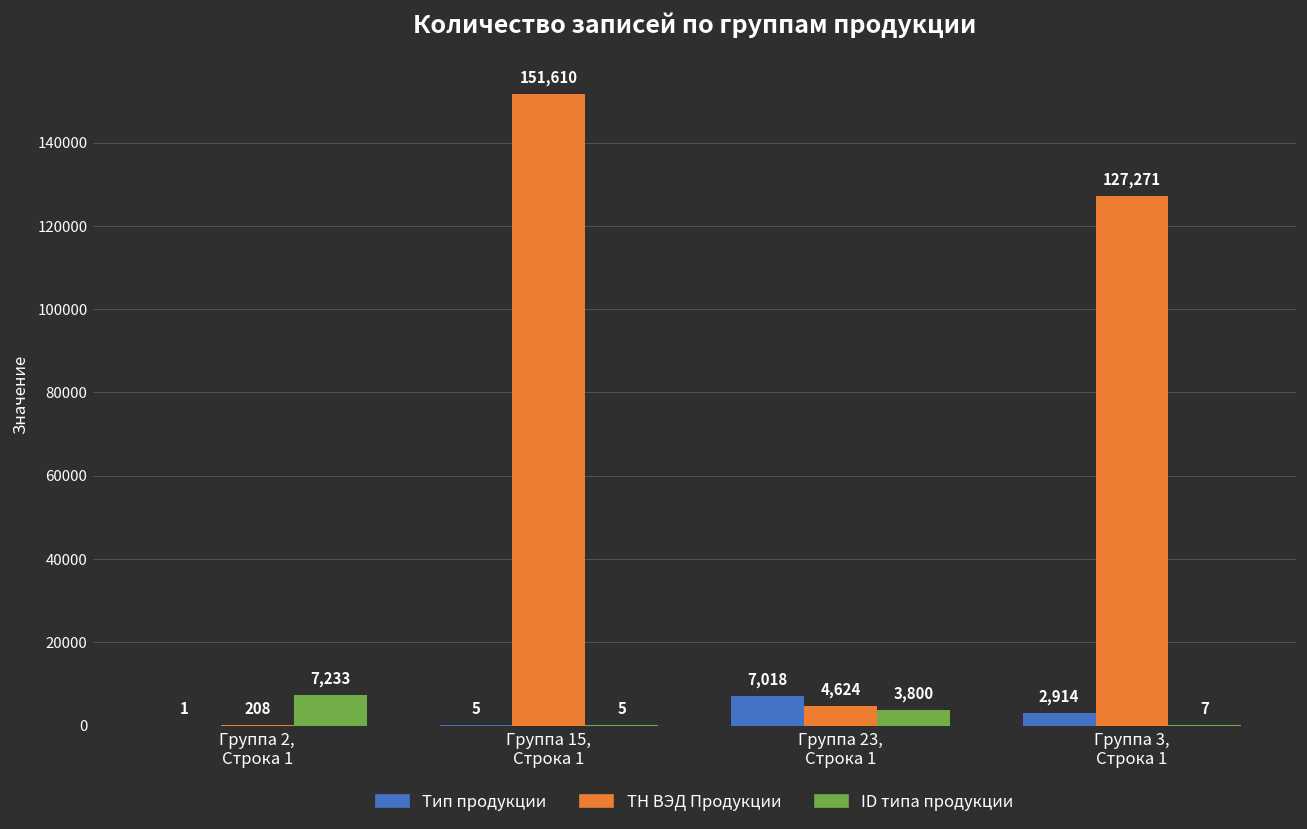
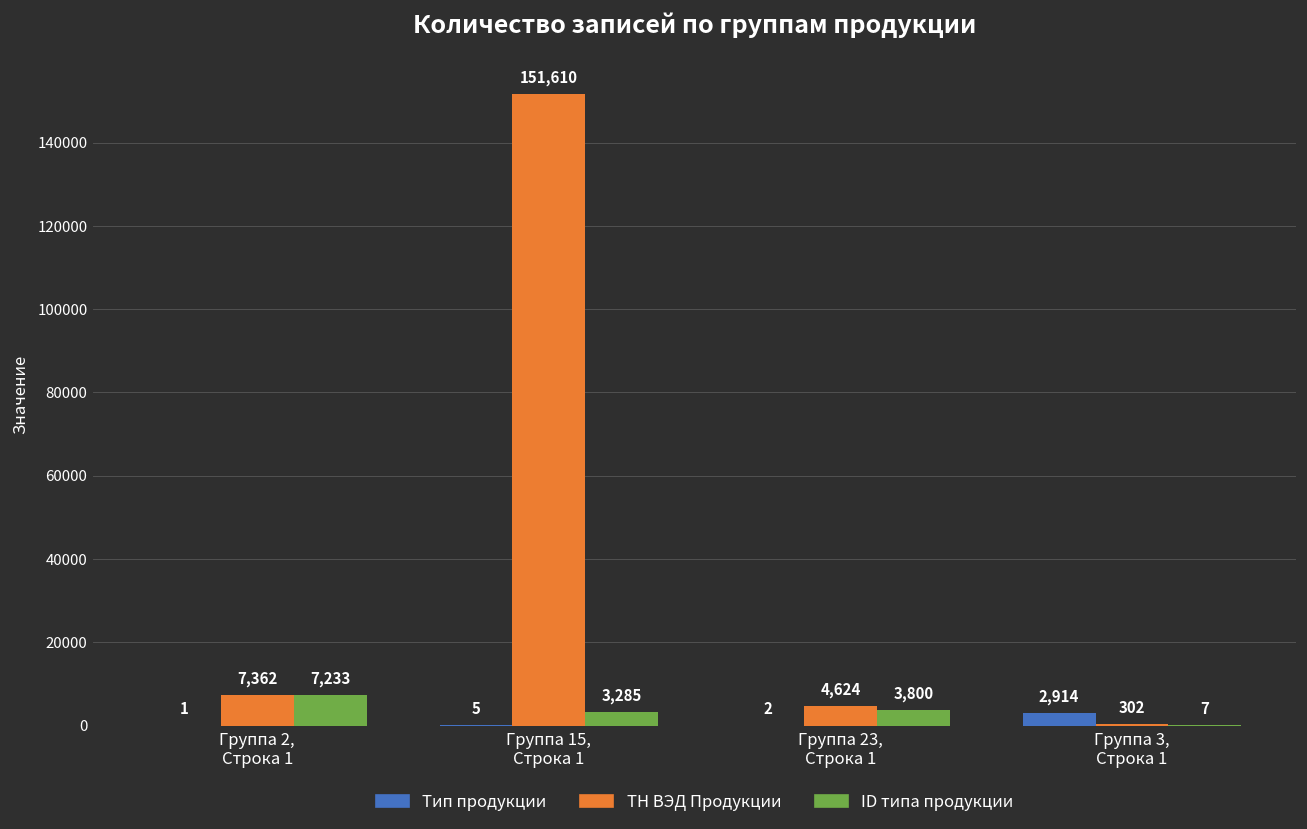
  {
    "Тип продукции": {
      "Группа 2, Строка 1": "1",
      "Группа 15, Строка 1": "5",
-     "Группа 23, Строка 1": "7,018",
+     "Группа 23, Строка 1": "2",
      "Группа 3, Строка 1": "2,914"
    },
    "ТН ВЭД Продукции": {
-     "Группа 2, Строка 1": "208",
+     "Группа 2, Строка 1": "7,362",
      "Группа 15, Строка 1": "151,610",
      "Группа 23, Строка 1": "4,624",
-     "Группа 3, Строка 1": "127,271"
+     "Группа 3, Строка 1": "302"
    },
    "ID типа продукции": {
      "Группа 2, Строка 1": "7,233",
-     "Группа 15, Строка 1": "5",
+     "Группа 15, Строка 1": "3,285",
      "Группа 23, Строка 1": "3,800",
      "Группа 3, Строка 1": "7"
    }
  }
